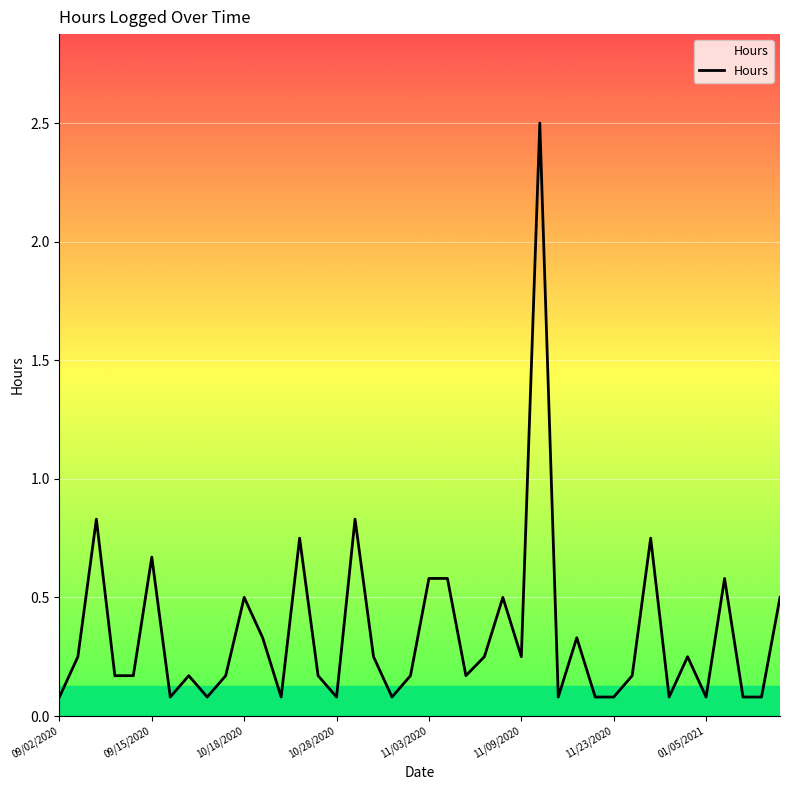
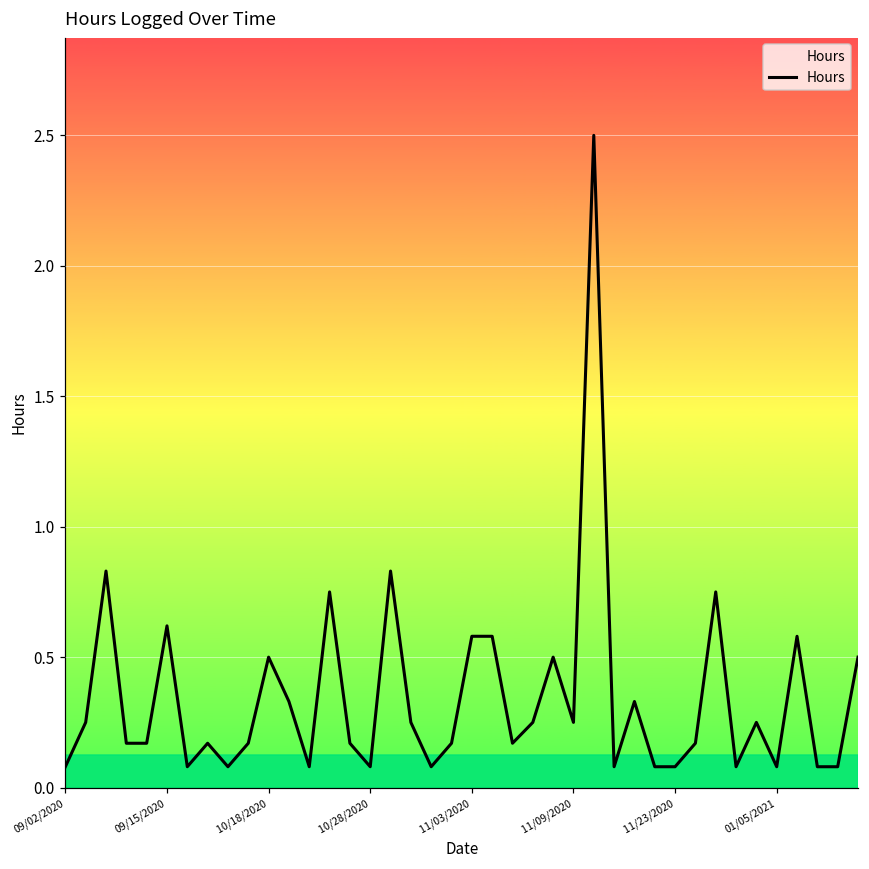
  {
-   "09/15/2020": 0.67
+   "09/15/2020": 0.62
  }
